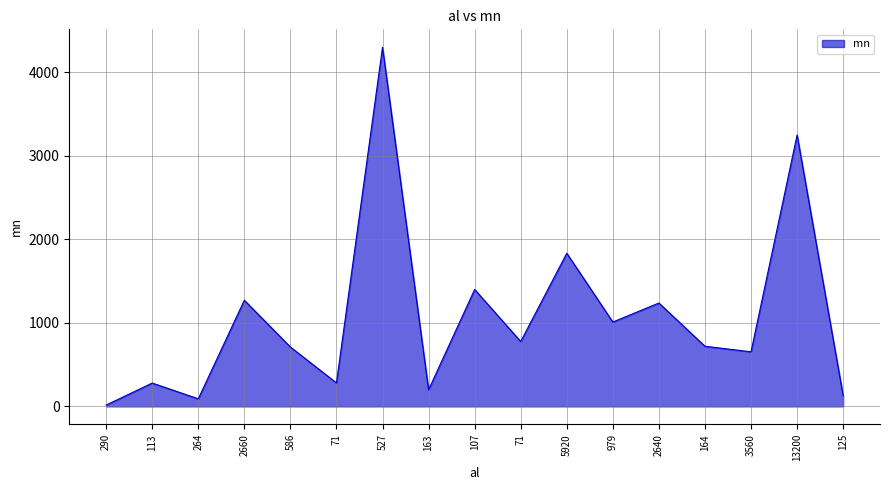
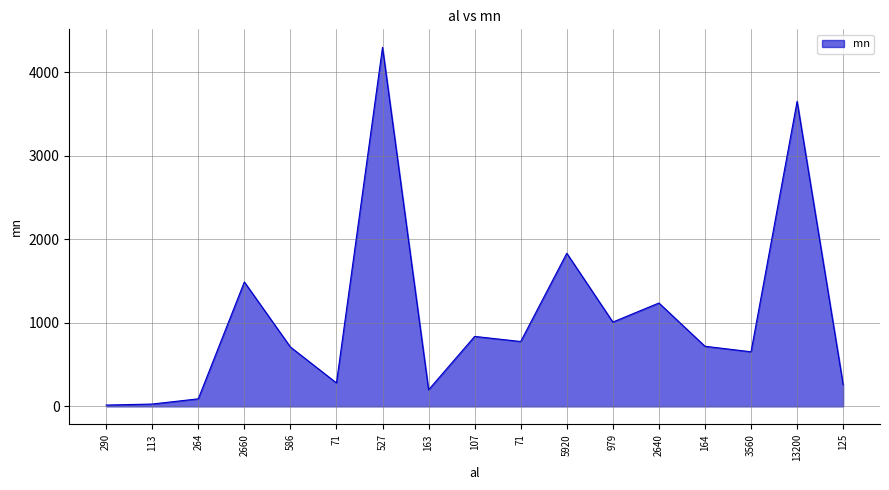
  {
    "290": 0,
-   "113": 300,
+   "113": 0,
    "264": 100,
-   "2660": 1300,
+   "2660": 1500,
    "586": 700,
    "527": 4300,
    "163": 200,
-   "107": 1400,
+   "107": 800,
    "5920": 1800,
    "979": 1000,
    "2640": 1200,
    "164": 700,
    "3560": 700,
-   "13200": 3300,
-   "125": 100
+   "13200": 3700,
+   "125": 300
  }
